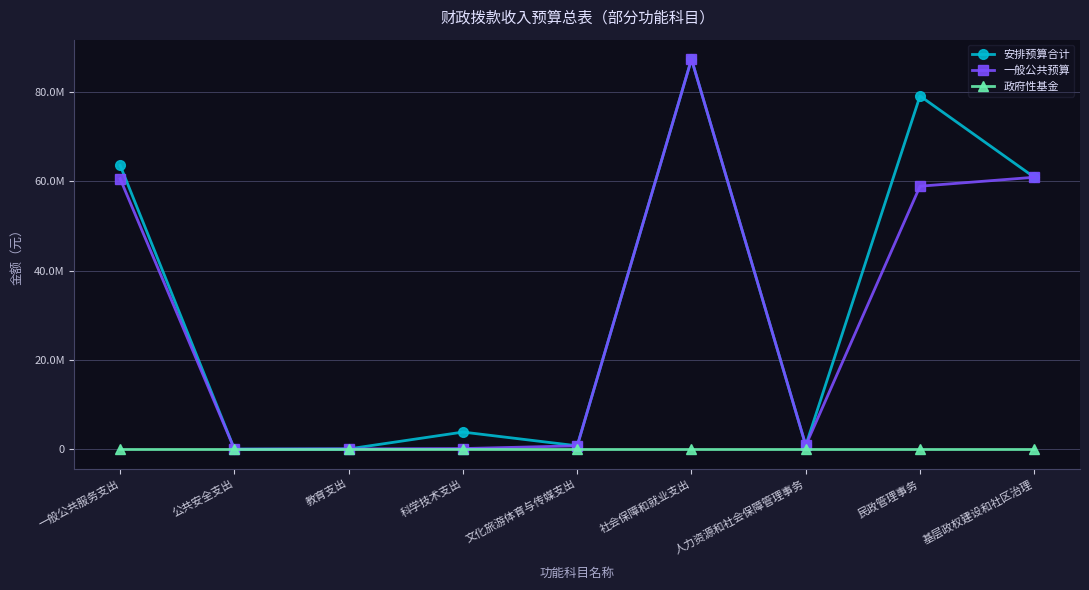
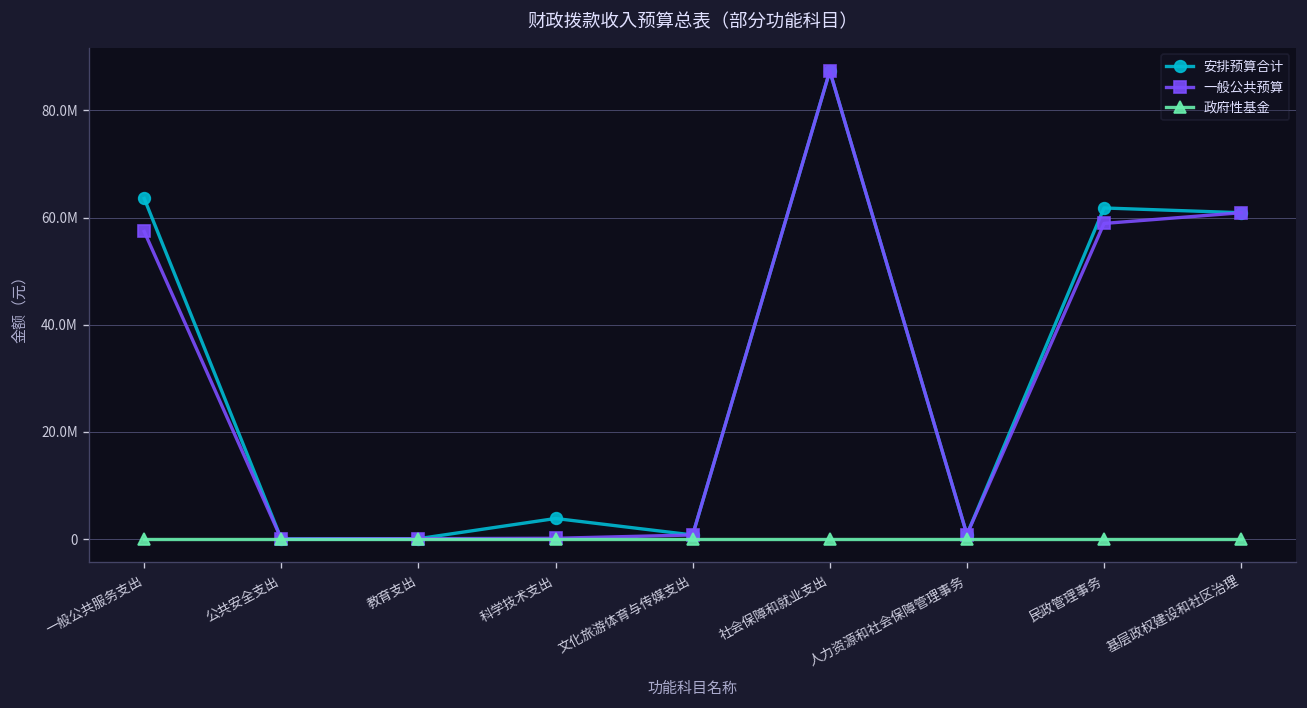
  {
    "安排预算合计": {
      "一般公共服务支出": 64000000,
      "科学技术支出": 4000000,
-     "民政管理事务": 79000000
+     "民政管理事务": 62000000
    },
    "一般公共预算": {
-     "一般公共服务支出": 61000000,
+     "一般公共服务支出": 57000000,
      "民政管理事务": 59000000
    },
    "政府性基金": {
      "一般公共服务支出": 0,
      "文化旅游体育与传媒支出": 0,
      "社会保障和就业支出": 0,
      "人力资源和社会保障管理事务": 0,
      "民政管理事务": 0,
      "基层政权建设和社区治理": 0
    }
  }
